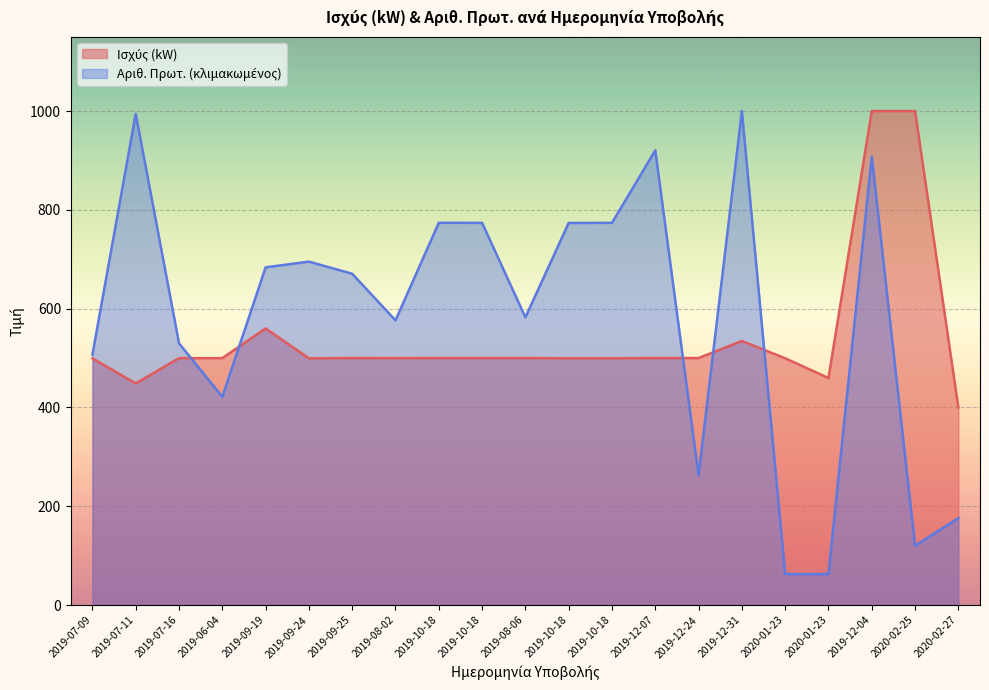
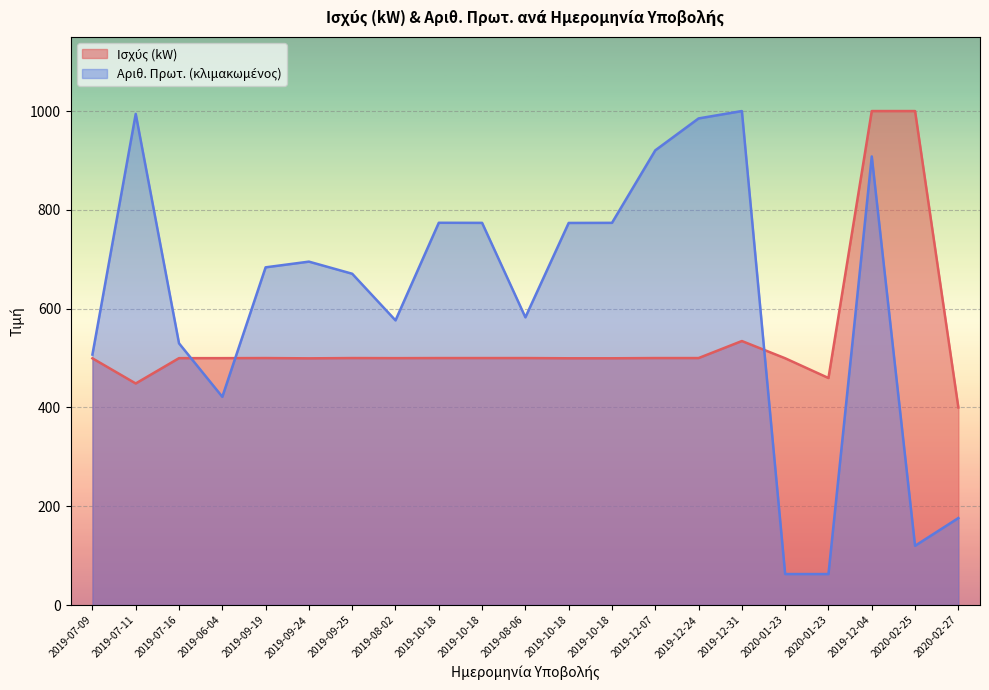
  {
    "Ισχύς (kW)": {
      "2019-07-09": 500,
      "2019-07-11": 450,
      "2019-07-16": 500,
      "2019-06-04": 500,
-     "2019-09-19": 560,
+     "2019-09-19": 500,
      "2019-09-24": 500,
      "2019-09-25": 500,
      "2019-08-02": 500,
      "2019-08-06": 500,
      "2019-12-07": 500,
      "2019-12-24": 500,
      "2019-12-31": 530,
      "2019-12-04": 1000,
      "2020-02-25": 1000,
      "2020-02-27": 400
    },
    "Αριθ. Πρωτ. (κλιμακωμένος)": {
      "2019-07-09": 510,
      "2019-07-11": 990,
      "2019-07-16": 530,
      "2019-06-04": 420,
      "2019-09-19": 680,
      "2019-09-24": 700,
      "2019-09-25": 670,
      "2019-08-02": 580,
      "2019-08-06": 580,
      "2019-12-07": 920,
-     "2019-12-24": 260,
+     "2019-12-24": 980,
      "2019-12-31": 1000,
      "2019-12-04": 910,
      "2020-02-25": 120,
      "2020-02-27": 180
    }
  }
